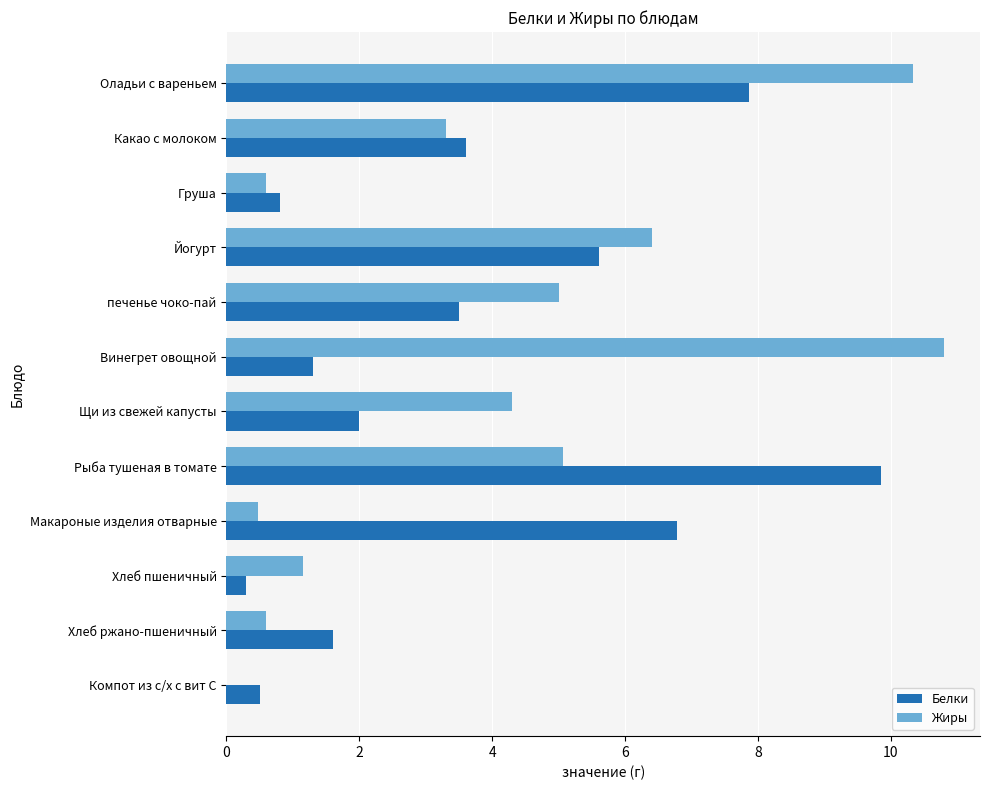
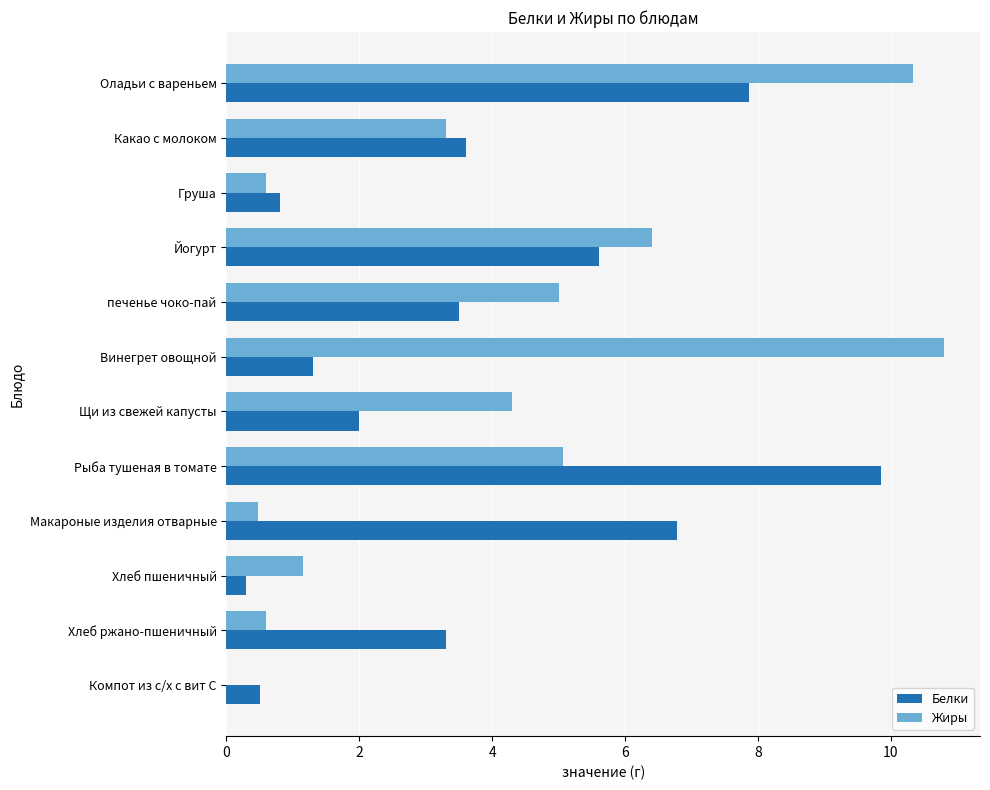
  {
    "Белки": {
      "Оладьи с вареньем": 7.9,
      "Какао с молоком": 3.6,
      "Груша": 0.8,
      "Йогурт": 5.6,
      "печенье чоко-пай": 3.5,
      "Винегрет овощной": 1.3,
      "Щи из свежей капусты": 2.0,
      "Рыба тушеная в томате": 9.9,
      "Макароные изделия отварные": 6.8,
      "Хлеб пшеничный": 0.3,
-     "Хлеб ржано-пшеничный": 1.6,
+     "Хлеб ржано-пшеничный": 3.3,
      "Компот из с/х с вит С": 0.5
    },
    "Жиры": {
      "Оладьи с вареньем": 10.3,
      "Какао с молоком": 3.3,
      "Груша": 0.6,
      "Йогурт": 6.4,
      "печенье чоко-пай": 5.0,
      "Винегрет овощной": 10.8,
      "Щи из свежей капусты": 4.3,
      "Рыба тушеная в томате": 5.1,
      "Макароные изделия отварные": 0.5,
      "Хлеб пшеничный": 1.2,
      "Хлеб ржано-пшеничный": 0.6,
      "Компот из с/х с вит С": 0.0
    }
  }
